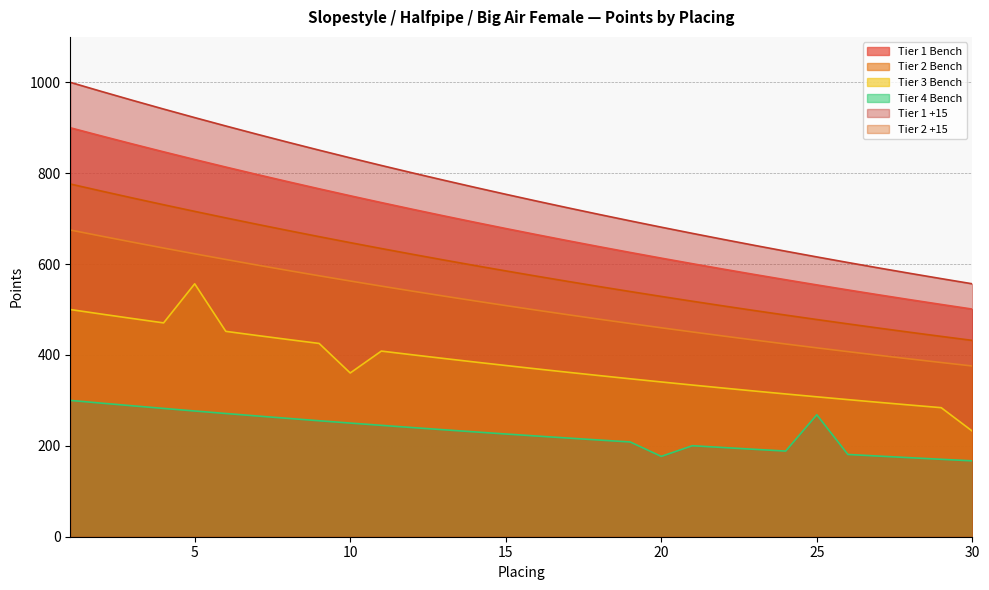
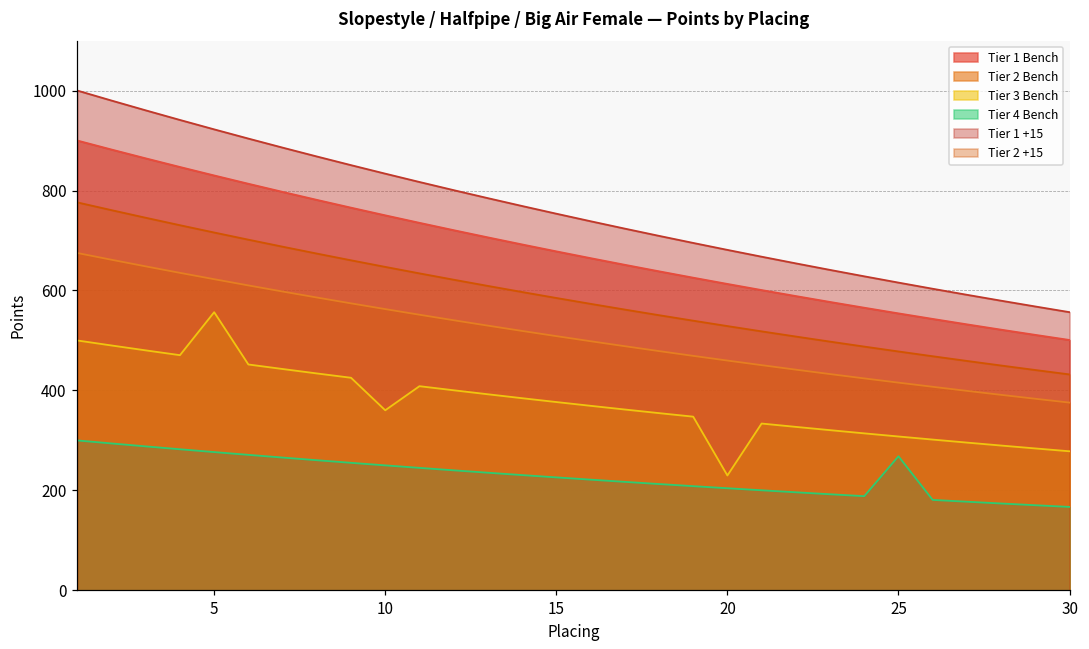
  {
    "Tier 3 Bench": {
      "5": 560,
      "10": 360,
      "15": 380,
-     "20": 340,
+     "20": 230,
      "25": 310,
-     "30": 230
+     "30": 280
    },
    "Tier 4 Bench": {
      "5": 280,
      "10": 250,
      "15": 230,
-     "20": 180,
+     "20": 200,
      "25": 270,
      "30": 170
    }
  }
